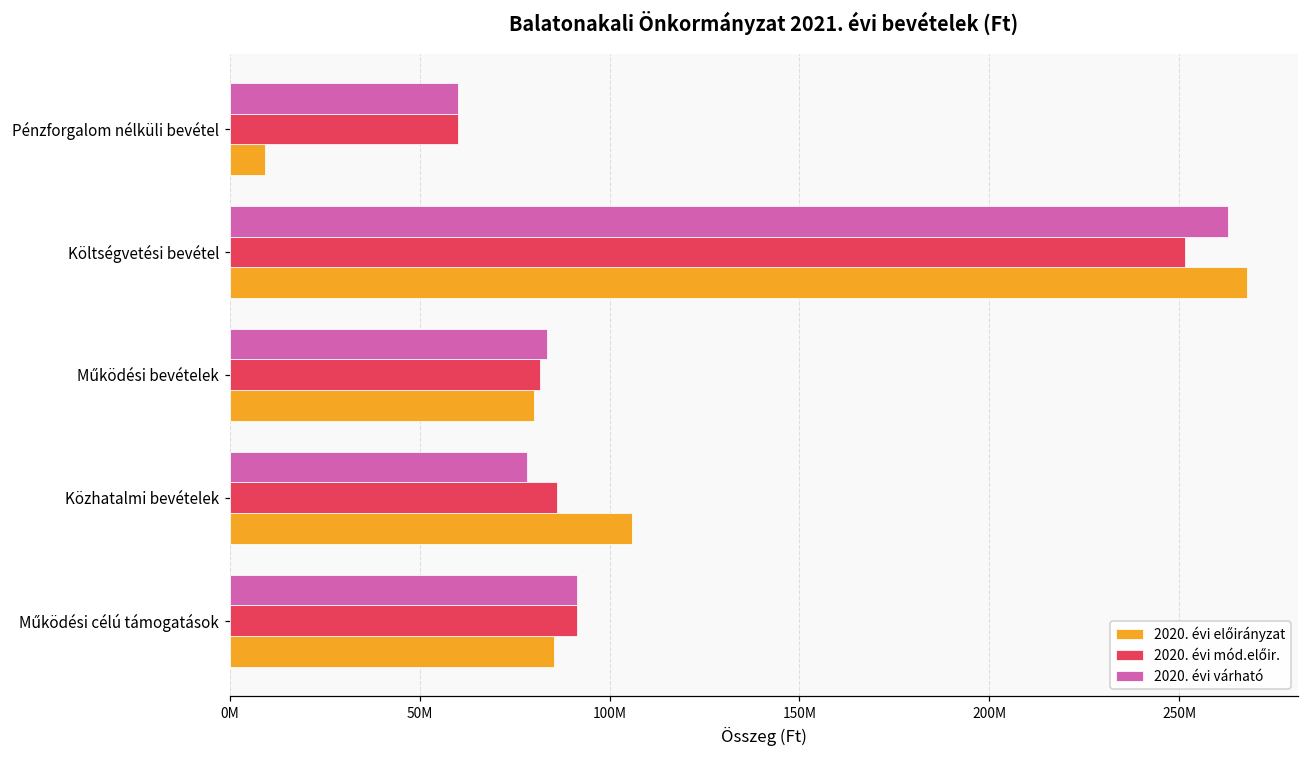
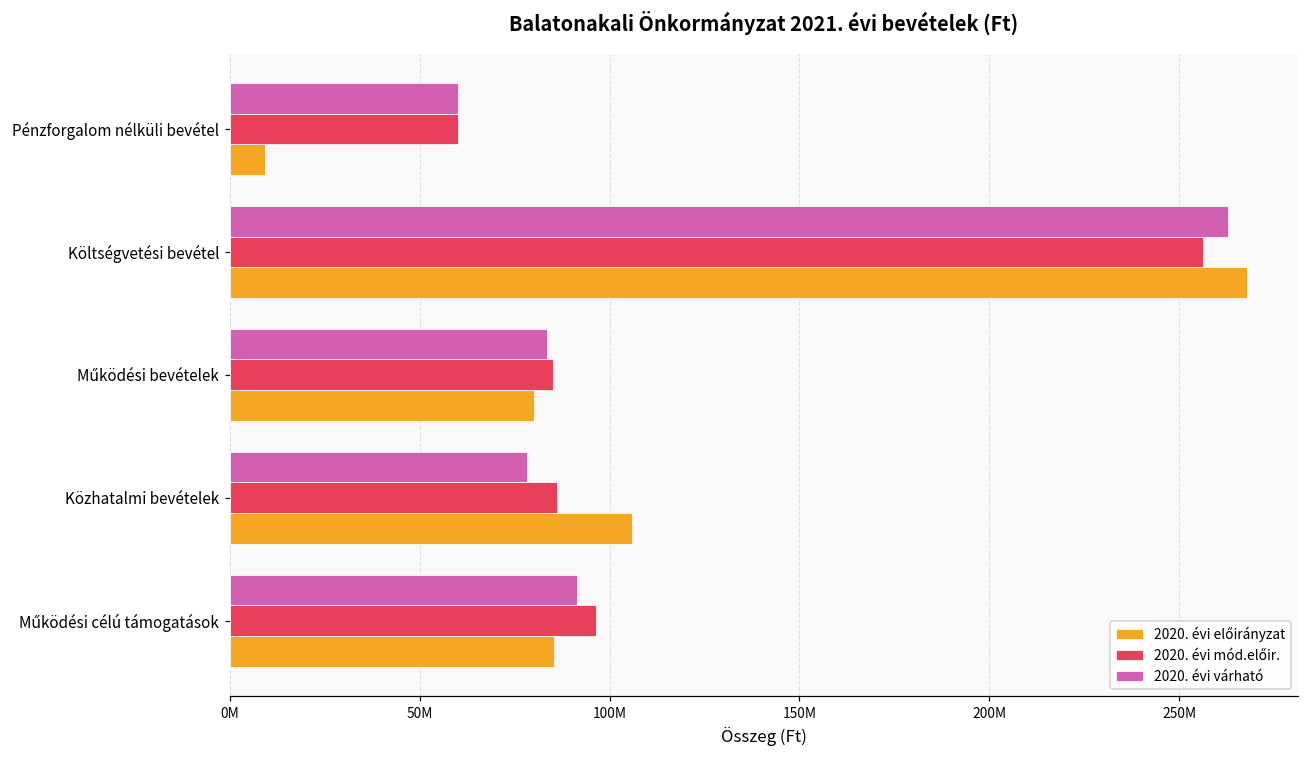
  {
    "2020. évi előirányzat": {
      "Pénzforgalom nélküli bevétel": 9000000,
      "Költségvetési bevétel": 268000000,
      "Működési bevételek": 80000000,
      "Közhatalmi bevételek": 106000000,
      "Működési célú támogatások": 85000000
    },
    "2020. évi mód.előir.": {
      "Pénzforgalom nélküli bevétel": 60000000,
-     "Költségvetési bevétel": 251000000,
-     "Működési bevételek": 82000000,
+     "Költségvetési bevétel": 256000000,
+     "Működési bevételek": 85000000,
      "Közhatalmi bevételek": 86000000,
-     "Működési célú támogatások": 92000000
+     "Működési célú támogatások": 97000000
    },
    "2020. évi várható": {
      "Pénzforgalom nélküli bevétel": 60000000,
      "Költségvetési bevétel": 263000000,
      "Működési bevételek": 83000000,
      "Közhatalmi bevételek": 78000000,
      "Működési célú támogatások": 92000000
    }
  }
